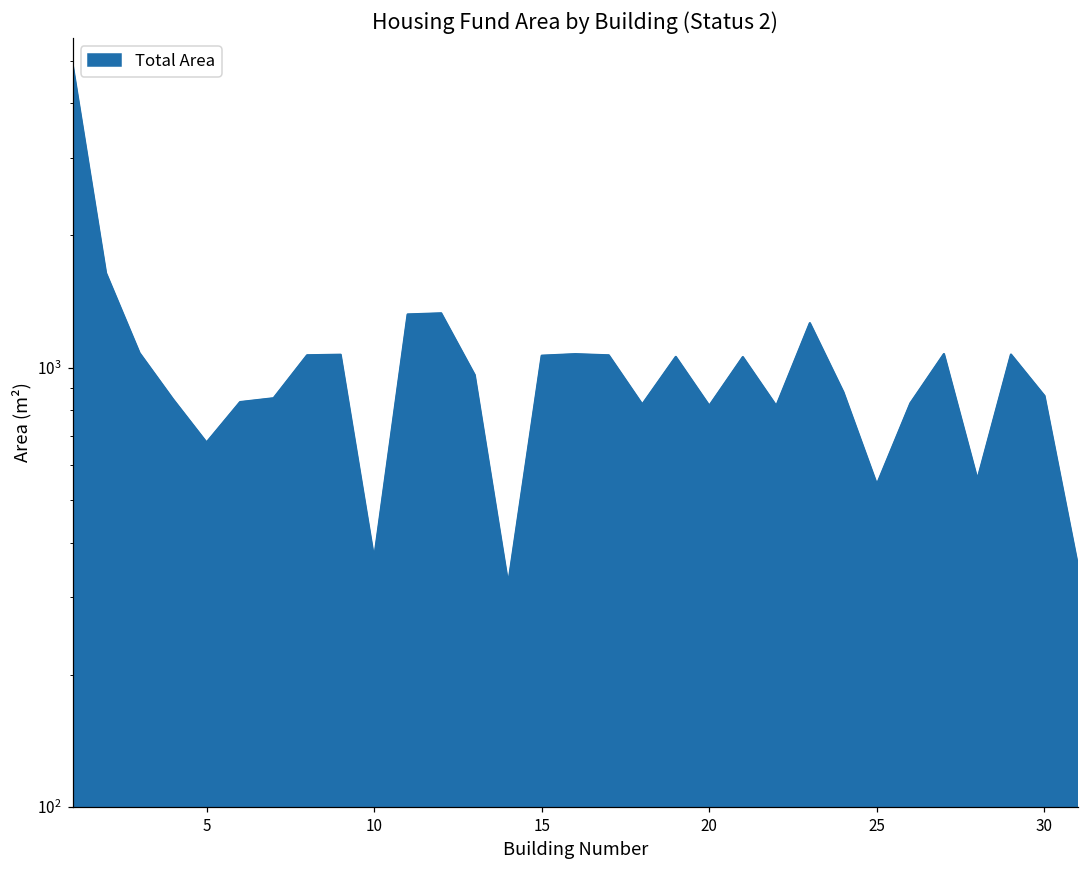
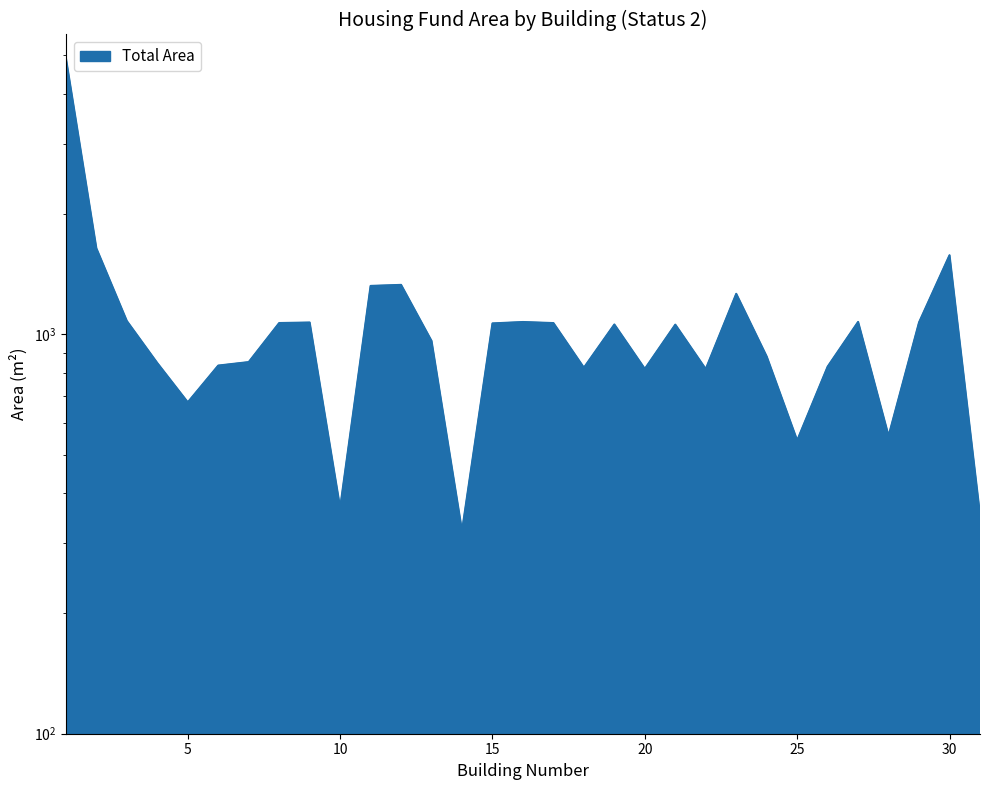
  {
    "5": 680,
    "10": 370,
    "15": 1060,
    "20": 820,
    "25": 540,
-   "30": 860
+   "30": 1580
  }
